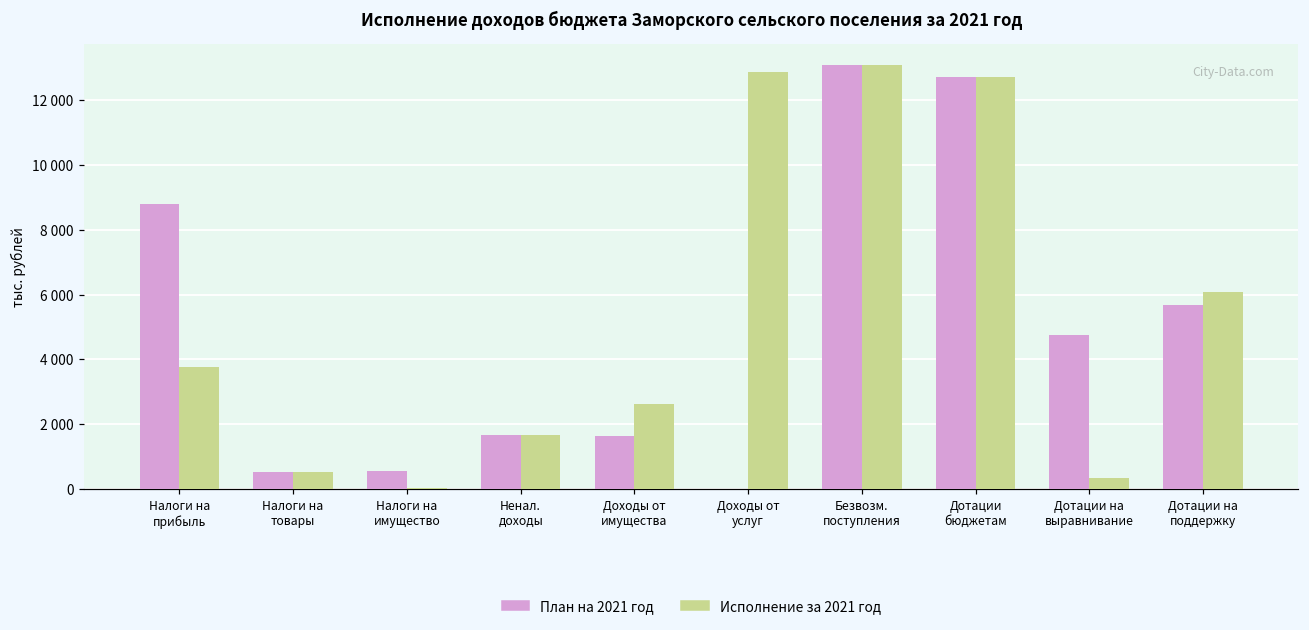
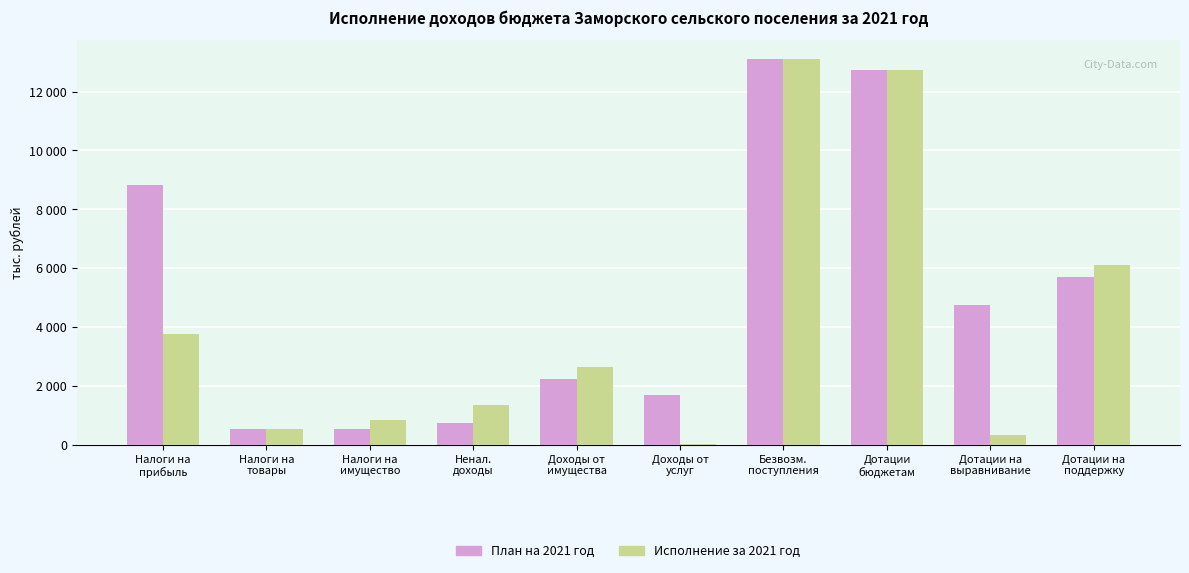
  {
    "План на 2021 год": {
      "Налоги на прибыль": 8800,
      "Налоги на товары": 500,
      "Налоги на имущество": 500,
-     "Ненал. доходы": 1700,
-     "Доходы от имущества": 1600,
-     "Доходы от услуг": 0,
+     "Ненал. доходы": 700,
+     "Доходы от имущества": 2200,
+     "Доходы от услуг": 1700,
      "Безвозм. поступления": 13100,
      "Дотации бюджетам": 12700,
      "Дотации на выравнивание": 4800,
      "Дотации на поддержку": 5700
    },
    "Исполнение за 2021 год": {
      "Налоги на прибыль": 3800,
      "Налоги на товары": 500,
-     "Налоги на имущество": 0,
-     "Ненал. доходы": 1700,
+     "Налоги на имущество": 800,
+     "Ненал. доходы": 1300,
      "Доходы от имущества": 2600,
-     "Доходы от услуг": 12900,
+     "Доходы от услуг": 0,
      "Безвозм. поступления": 13100,
      "Дотации бюджетам": 12700,
      "Дотации на выравнивание": 300,
      "Дотации на поддержку": 6100
    }
  }
